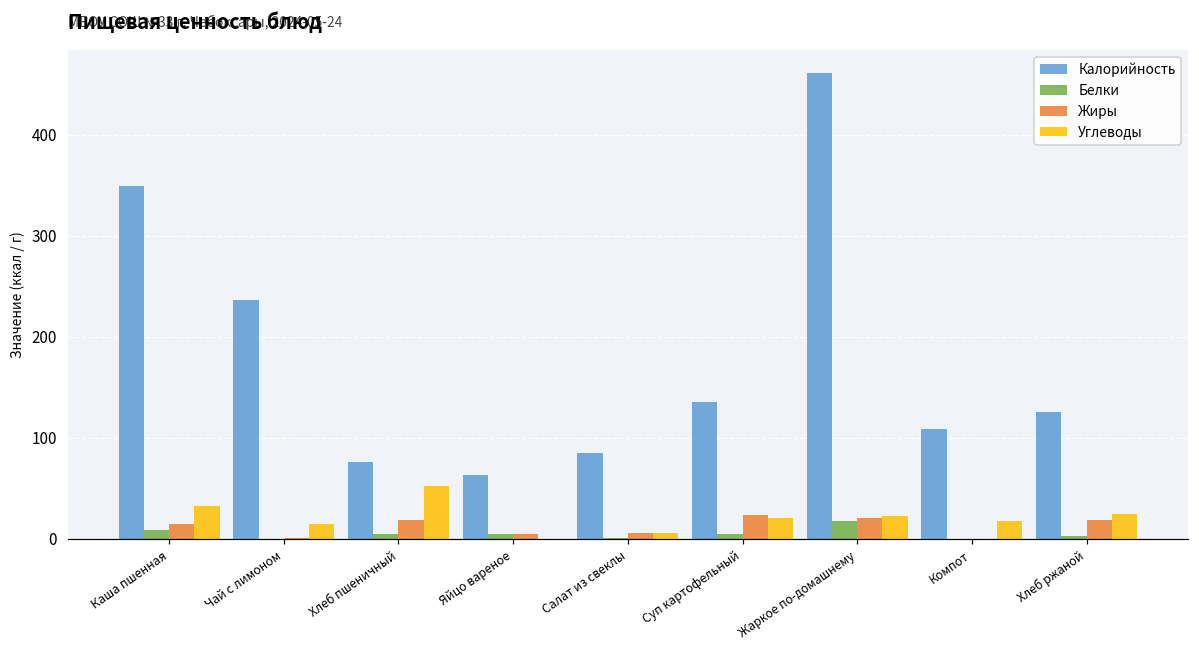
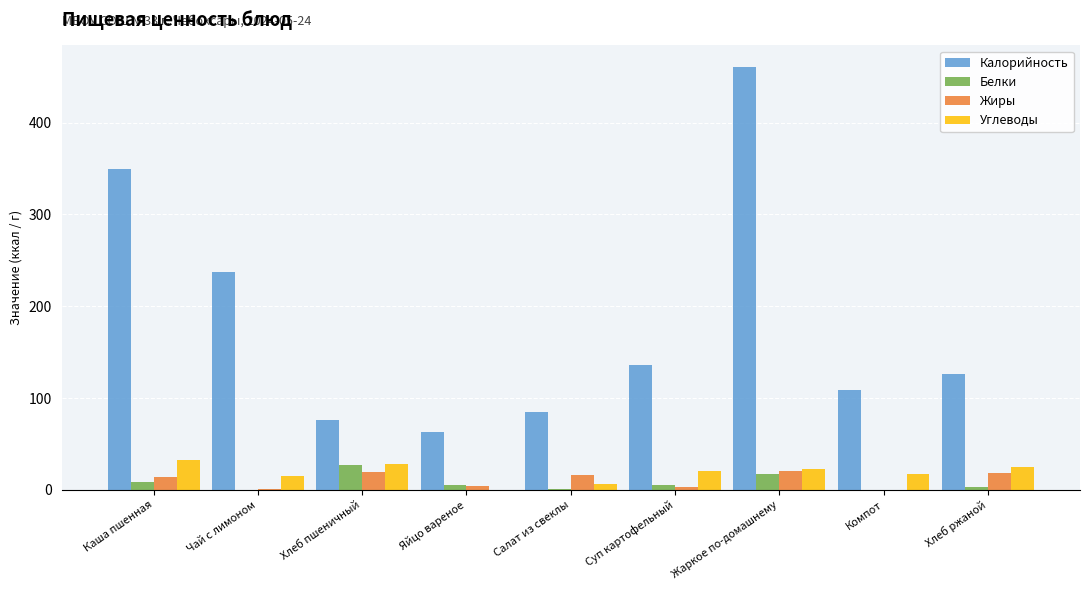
  {
    "Калорийность": {
      "Каша пшенная": 350,
      "Чай с лимоном": 240,
      "Хлеб пшеничный": 80,
      "Яйцо вареное": 60,
      "Салат из свеклы": 90,
      "Суп картофельный": 140,
      "Жаркое по-домашнему": 460,
      "Компот": 110,
      "Хлеб ржаной": 130
    },
    "Белки": {
      "Каша пшенная": 10,
-     "Хлеб пшеничный": 0,
+     "Хлеб пшеничный": 30,
      "Яйцо вареное": 10,
      "Суп картофельный": 10,
      "Жаркое по-домашнему": 20,
      "Хлеб ржаной": 0
    },
    "Жиры": {
      "Каша пшенная": 10,
      "Хлеб пшеничный": 20,
      "Яйцо вареное": 0,
-     "Салат из свеклы": 10,
-     "Суп картофельный": 20,
+     "Салат из свеклы": 20,
+     "Суп картофельный": 0,
      "Жаркое по-домашнему": 20,
      "Хлеб ржаной": 20
    },
    "Углеводы": {
      "Каша пшенная": 30,
      "Чай с лимоном": 20,
-     "Хлеб пшеничный": 50,
+     "Хлеб пшеничный": 30,
      "Салат из свеклы": 10,
      "Суп картофельный": 20,
      "Жаркое по-домашнему": 20,
      "Компот": 20,
      "Хлеб ржаной": 20
    }
  }
